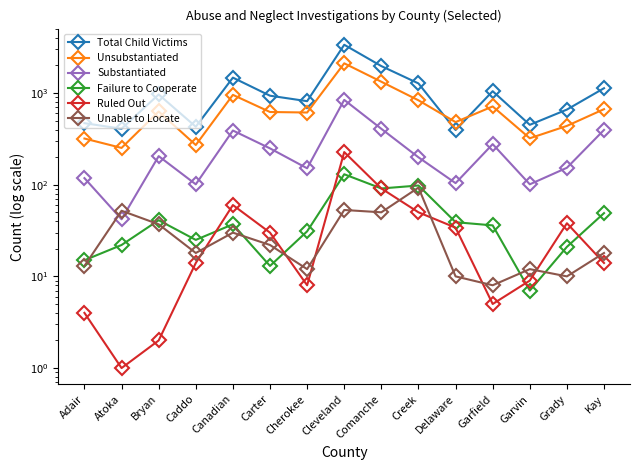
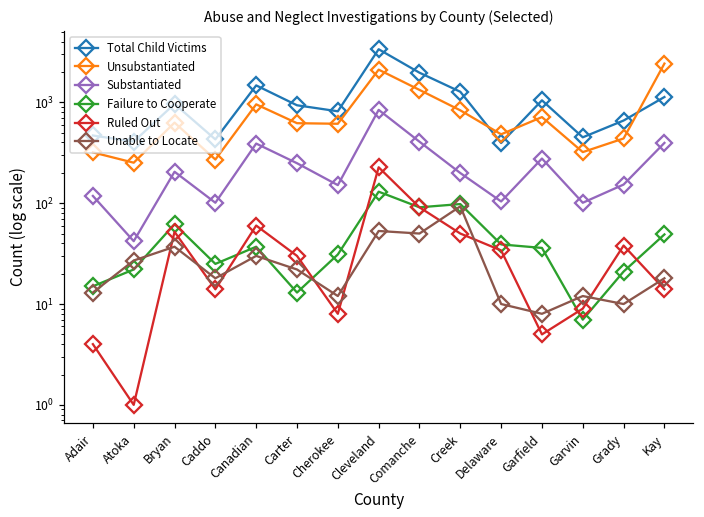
  {
    "Total Child Victims": {
      "Atoka": 400,
      "Canadian": 1500,
      "Carter": 900,
      "Cherokee": 800,
      "Cleveland": 3400,
      "Comanche": 2000,
      "Creek": 1300,
      "Delaware": 400,
      "Garfield": 1000,
      "Garvin": 500,
      "Grady": 700,
      "Kay": 1100
    },
    "Unsubstantiated": {
      "Adair": 320,
      "Atoka": 250,
      "Caddo": 270,
      "Canadian": 1000,
      "Carter": 600,
      "Cherokee": 600,
      "Cleveland": 2100,
      "Comanche": 1300,
      "Creek": 800,
      "Delaware": 500,
      "Garfield": 700,
      "Garvin": 320,
      "Grady": 400,
-     "Kay": 700
+     "Kay": 2400
    },
    "Substantiated": {
      "Adair": 120,
      "Atoka": 40,
      "Bryan": 210,
      "Caddo": 100,
      "Canadian": 390,
      "Carter": 250,
      "Cherokee": 150,
      "Cleveland": 800,
      "Comanche": 400,
      "Creek": 200,
      "Delaware": 100,
      "Garfield": 280,
      "Garvin": 100,
      "Grady": 150,
      "Kay": 400
    },
    "Failure to Cooperate": {
      "Adair": 15,
      "Atoka": 22,
-     "Bryan": 40,
+     "Bryan": 60,
      "Caddo": 25,
      "Canadian": 37,
      "Carter": 13,
      "Cherokee": 31,
      "Cleveland": 130,
      "Delaware": 39,
      "Garfield": 36,
      "Garvin": 7,
      "Grady": 21,
      "Kay": 50
    },
    "Ruled Out": {
      "Adair": 4,
      "Atoka": 1,
-     "Bryan": 2,
+     "Bryan": 50,
      "Caddo": 14,
      "Canadian": 60,
      "Carter": 30,
      "Cherokee": 8,
      "Cleveland": 230,
      "Creek": 50,
      "Delaware": 34,
      "Garfield": 5,
      "Garvin": 9,
      "Grady": 38,
      "Kay": 14
    },
    "Unable to Locate": {
      "Adair": 13,
-     "Atoka": 50,
+     "Atoka": 27,
      "Bryan": 37,
      "Caddo": 18,
      "Canadian": 30,
      "Carter": 22,
      "Cherokee": 12,
      "Cleveland": 50,
      "Comanche": 50,
      "Delaware": 10,
      "Garfield": 8,
      "Garvin": 12,
      "Grady": 10,
      "Kay": 18
    }
  }
